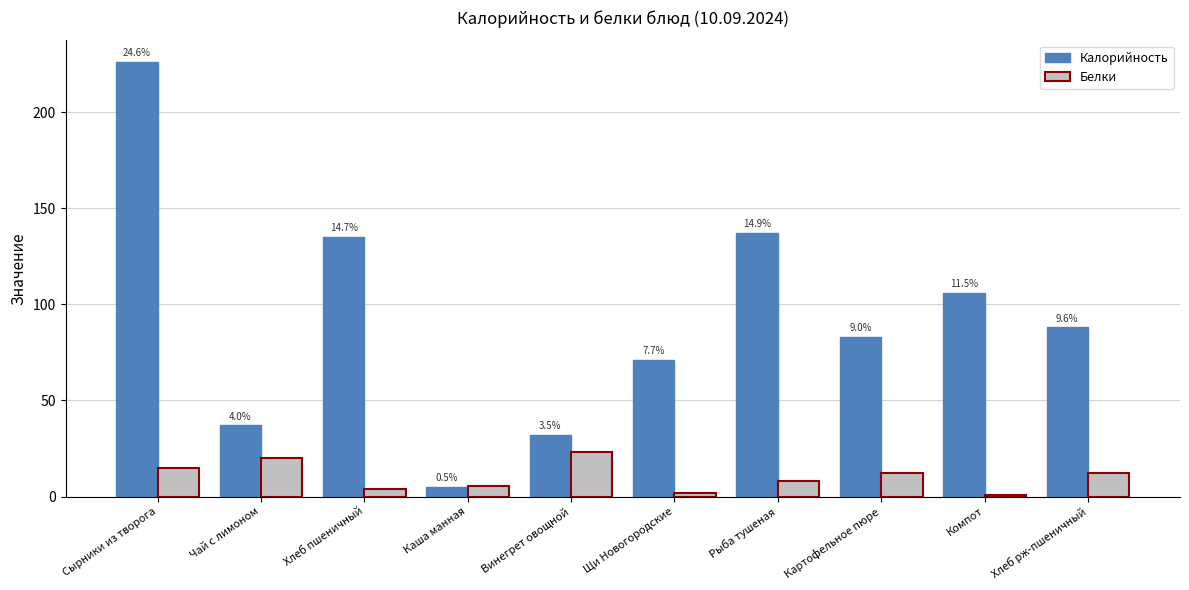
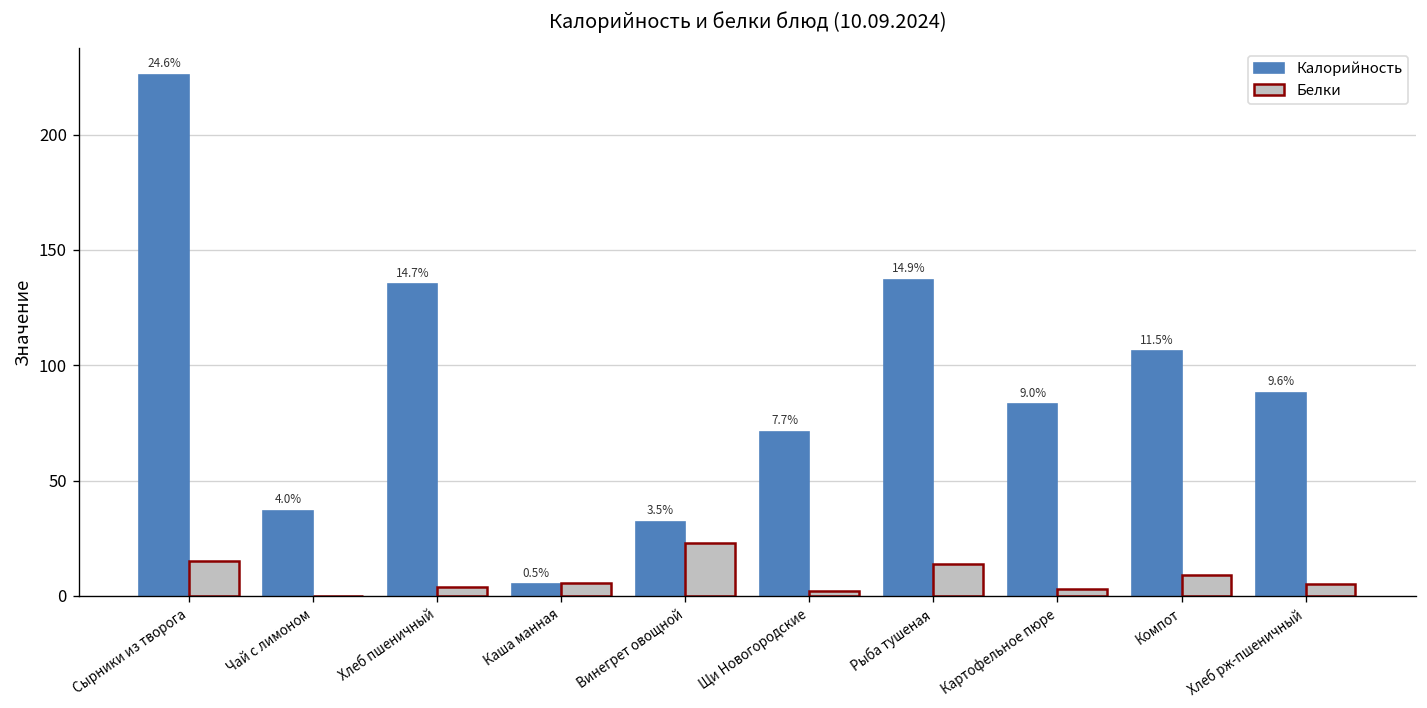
  {
    "Белки": {
      "Сырники из творога": 15,
-     "Чай с лимоном": 20,
+     "Чай с лимоном": 0,
      "Хлеб пшеничный": 4,
      "Каша манная": 5,
      "Винегрет овощной": 23,
      "Щи Новогородские": 2,
-     "Рыба тушеная": 8,
-     "Картофельное пюре": 12,
-     "Компот": 1,
-     "Хлеб рж-пшеничный": 12
+     "Рыба тушеная": 14,
+     "Картофельное пюре": 3,
+     "Компот": 9,
+     "Хлеб рж-пшеничный": 5
    }
  }
